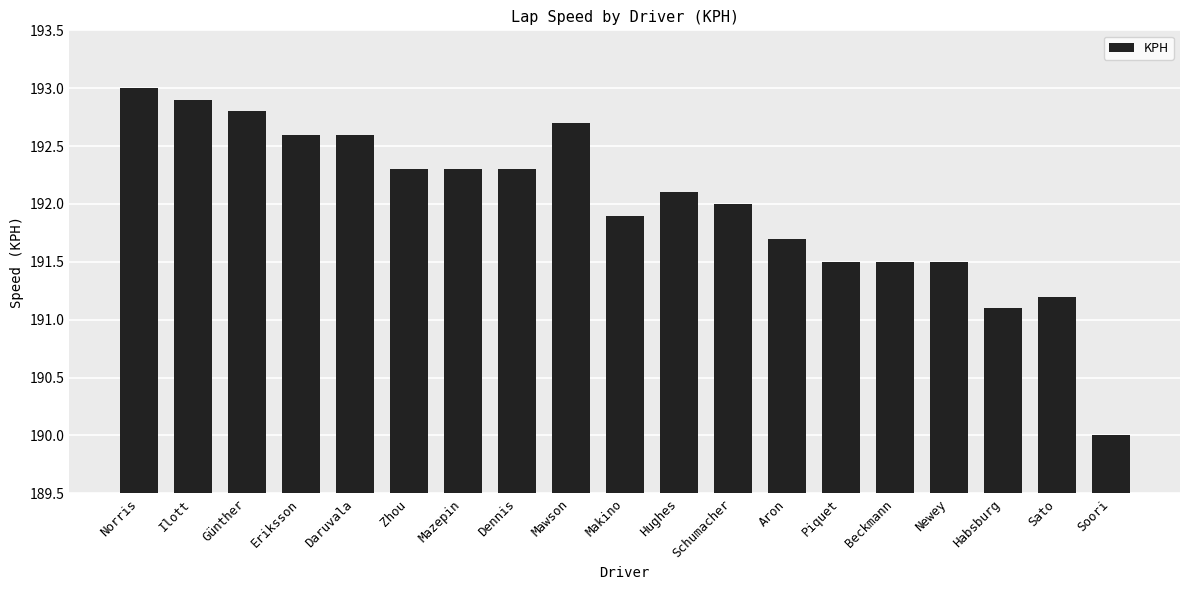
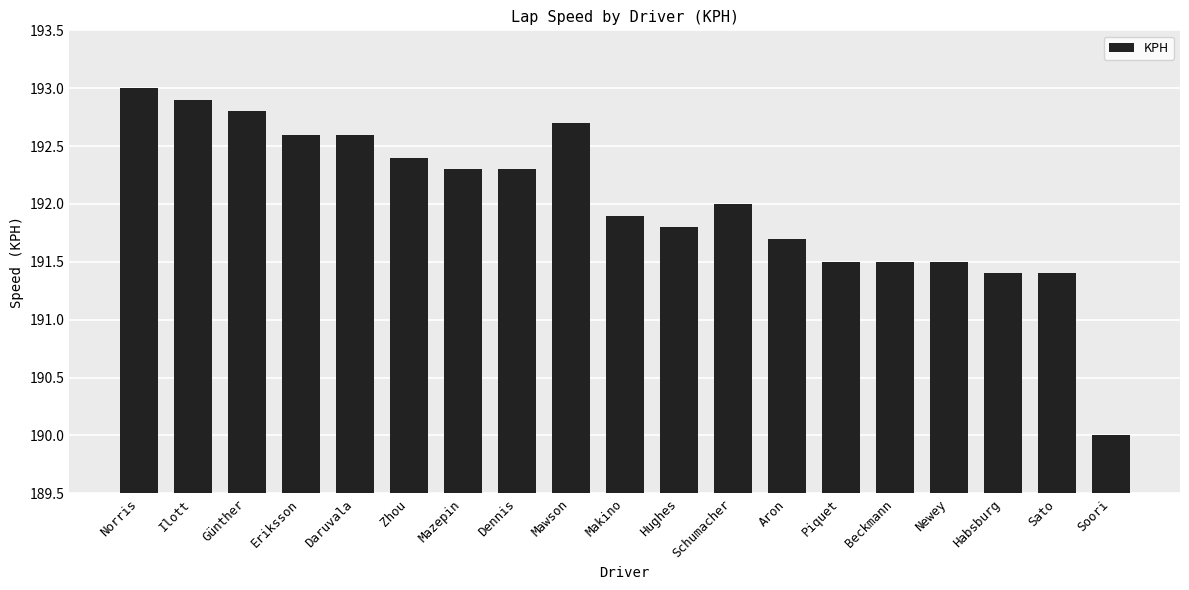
  {
    "Norris": 193.0,
    "Ilott": 192.9,
    "Günther": 192.8,
    "Eriksson": 192.6,
    "Daruvala": 192.6,
-   "Zhou": 192.3,
+   "Zhou": 192.4,
    "Mazepin": 192.3,
    "Dennis": 192.3,
    "Mawson": 192.7,
    "Makino": 191.9,
-   "Hughes": 192.1,
+   "Hughes": 191.8,
    "Schumacher": 192.0,
    "Aron": 191.7,
    "Piquet": 191.5,
    "Beckmann": 191.5,
    "Newey": 191.5,
-   "Habsburg": 191.1,
-   "Sato": 191.2,
+   "Habsburg": 191.4,
+   "Sato": 191.4,
    "Soori": 190.0
  }
